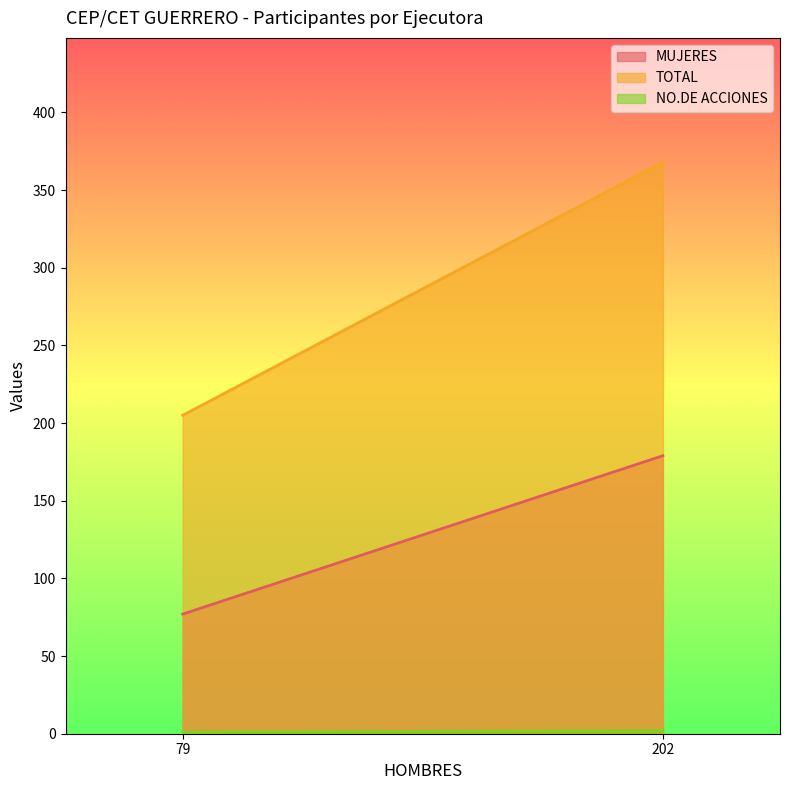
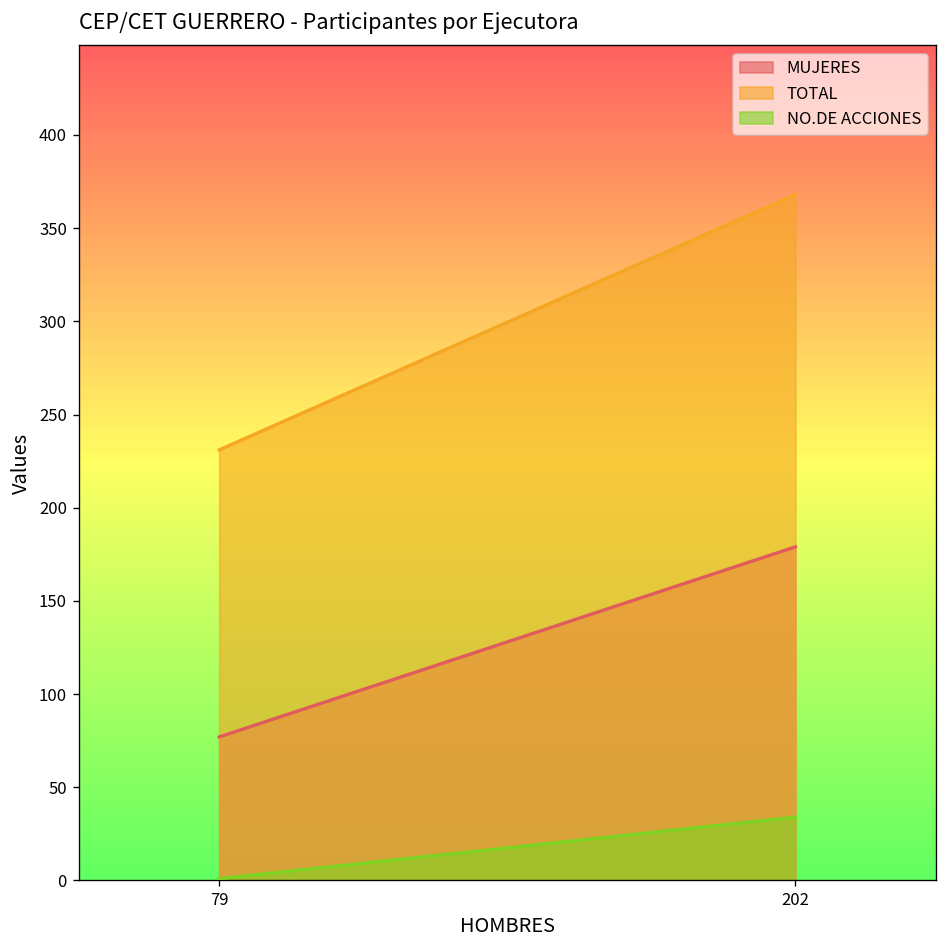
  {
    "MUJERES": {
      "79": 77,
      "202": 179
    },
    "TOTAL": {
-     "79": 205,
+     "79": 231,
      "202": 368
    },
    "NO.DE ACCIONES": {
      "79": 1,
-     "202": 2
+     "202": 34
    }
  }
